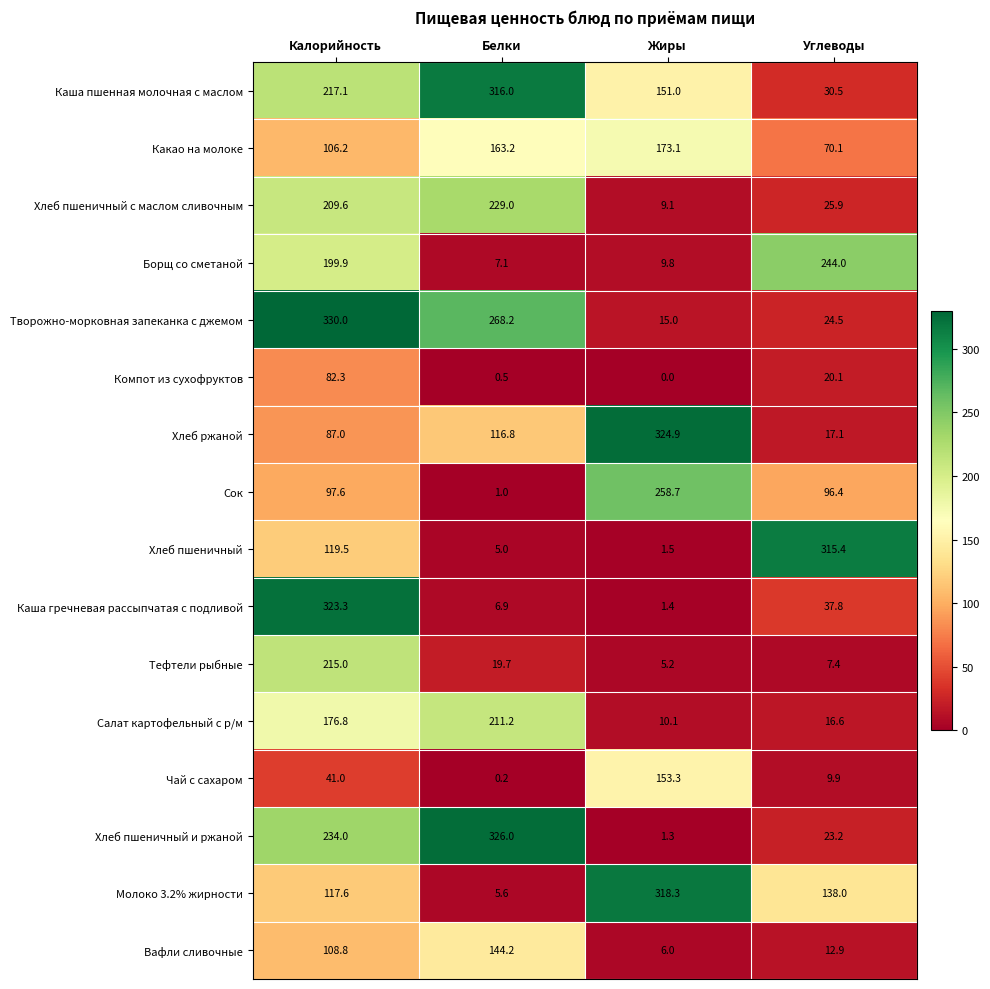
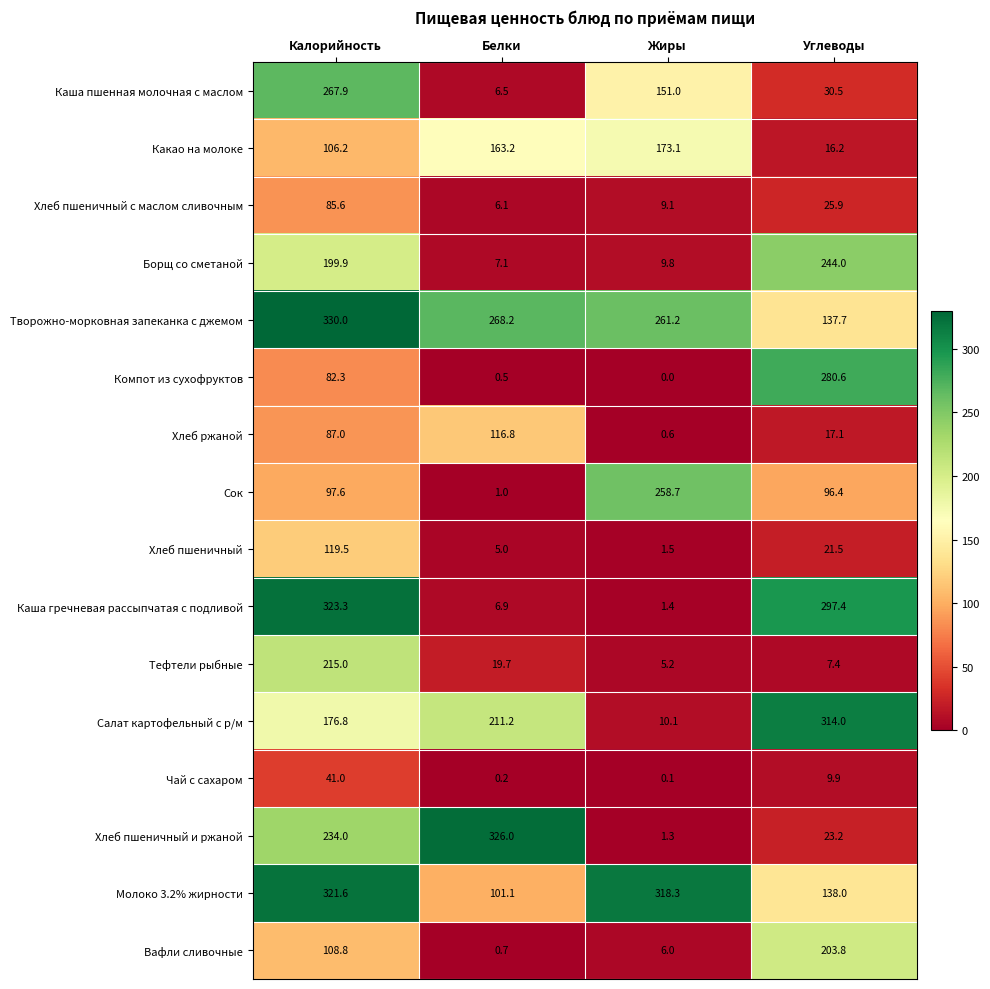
  {
    "Каша пшенная молочная с маслом": {
-     "Калорийность": 217.1,
-     "Белки": 316.0,
+     "Калорийность": 267.9,
+     "Белки": 6.5,
      "Жиры": 151.0,
      "Углеводы": 30.5
    },
    "Какао на молоке": {
      "Калорийность": 106.2,
      "Белки": 163.2,
      "Жиры": 173.1,
-     "Углеводы": 70.1
+     "Углеводы": 16.2
    },
    "Хлеб пшеничный с маслом сливочным": {
-     "Калорийность": 209.6,
-     "Белки": 229.0,
+     "Калорийность": 85.6,
+     "Белки": 6.1,
      "Жиры": 9.1,
      "Углеводы": 25.9
    },
    "Борщ со сметаной": {
      "Калорийность": 199.9,
      "Белки": 7.1,
      "Жиры": 9.8,
      "Углеводы": 244.0
    },
    "Творожно-морковная запеканка с джемом": {
      "Калорийность": 330.0,
      "Белки": 268.2,
-     "Жиры": 15.0,
-     "Углеводы": 24.5
+     "Жиры": 261.2,
+     "Углеводы": 137.7
    },
    "Компот из сухофруктов": {
      "Калорийность": 82.3,
      "Белки": 0.5,
      "Жиры": 0.0,
-     "Углеводы": 20.1
+     "Углеводы": 280.6
    },
    "Хлеб ржаной": {
      "Калорийность": 87.0,
      "Белки": 116.8,
-     "Жиры": 324.9,
+     "Жиры": 0.6,
      "Углеводы": 17.1
    },
    "Сок": {
      "Калорийность": 97.6,
      "Белки": 1.0,
      "Жиры": 258.7,
      "Углеводы": 96.4
    },
    "Хлеб пшеничный": {
      "Калорийность": 119.5,
      "Белки": 5.0,
      "Жиры": 1.5,
-     "Углеводы": 315.4
+     "Углеводы": 21.5
    },
    "Каша гречневая рассыпчатая с подливой": {
      "Калорийность": 323.3,
      "Белки": 6.9,
      "Жиры": 1.4,
-     "Углеводы": 37.8
+     "Углеводы": 297.4
    },
    "Тефтели рыбные": {
      "Калорийность": 215.0,
      "Белки": 19.7,
      "Жиры": 5.2,
      "Углеводы": 7.4
    },
    "Салат картофельный с р/м": {
      "Калорийность": 176.8,
      "Белки": 211.2,
      "Жиры": 10.1,
-     "Углеводы": 16.6
+     "Углеводы": 314.0
    },
    "Чай с сахаром": {
      "Калорийность": 41.0,
      "Белки": 0.2,
-     "Жиры": 153.3,
+     "Жиры": 0.1,
      "Углеводы": 9.9
    },
    "Хлеб пшеничный и ржаной": {
      "Калорийность": 234.0,
      "Белки": 326.0,
      "Жиры": 1.3,
      "Углеводы": 23.2
    },
    "Молоко 3.2% жирности": {
-     "Калорийность": 117.6,
-     "Белки": 5.6,
+     "Калорийность": 321.6,
+     "Белки": 101.1,
      "Жиры": 318.3,
      "Углеводы": 138.0
    },
    "Вафли сливочные": {
      "Калорийность": 108.8,
-     "Белки": 144.2,
+     "Белки": 0.7,
      "Жиры": 6.0,
-     "Углеводы": 12.9
+     "Углеводы": 203.8
    }
  }
